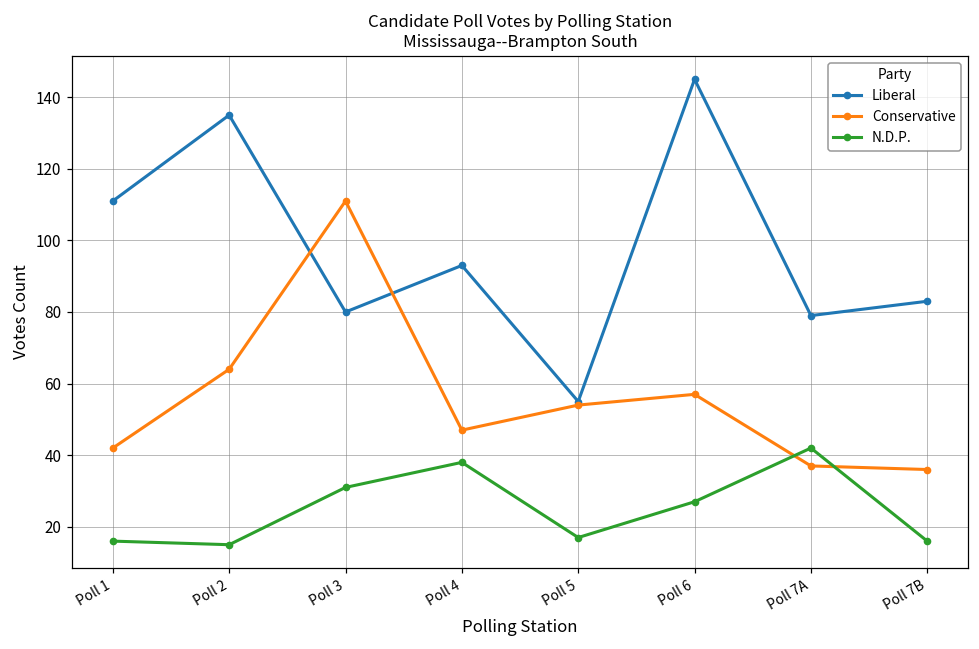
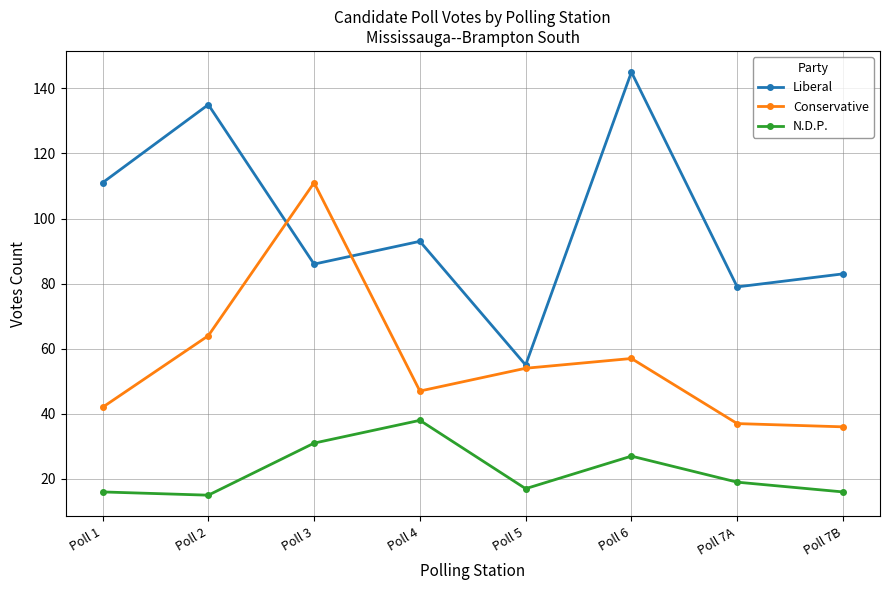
  {
    "Liberal": {
      "Poll 1": 111,
      "Poll 2": 135,
-     "Poll 3": 80,
+     "Poll 3": 86,
      "Poll 4": 93,
      "Poll 5": 55,
      "Poll 6": 145,
      "Poll 7A": 79,
      "Poll 7B": 83
    },
    "Conservative": {
      "Poll 1": 42,
      "Poll 2": 64,
      "Poll 3": 111,
      "Poll 4": 47,
      "Poll 5": 54,
      "Poll 6": 57,
      "Poll 7A": 37,
      "Poll 7B": 36
    },
    "N.D.P.": {
      "Poll 1": 16,
      "Poll 2": 15,
      "Poll 3": 31,
      "Poll 4": 38,
      "Poll 5": 17,
      "Poll 6": 27,
-     "Poll 7A": 42,
+     "Poll 7A": 19,
      "Poll 7B": 16
    }
  }
